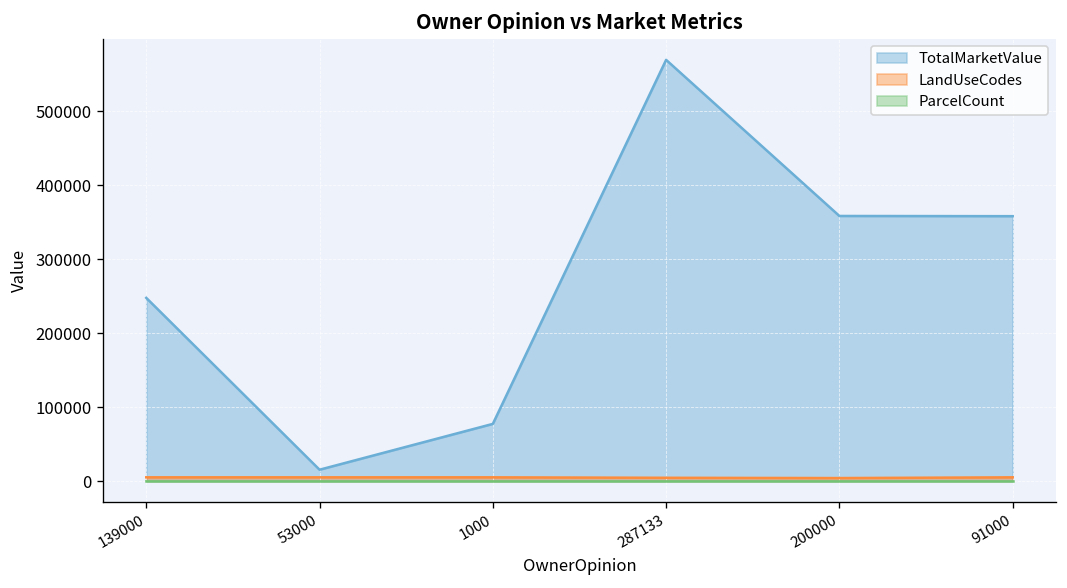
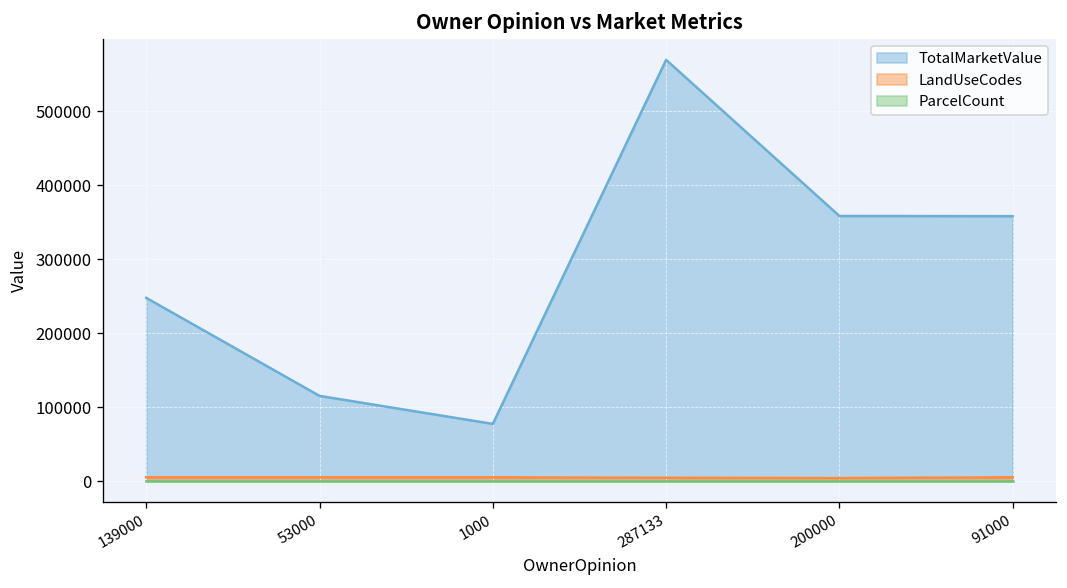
  {
    "TotalMarketValue": {
      "139000": 250000,
-     "53000": 20000,
+     "53000": 120000,
      "1000": 80000,
      "287133": 570000,
      "200000": 360000,
      "91000": 360000
    },
    "LandUseCodes": {
      "139000": 10000,
      "53000": 10000,
      "1000": 10000,
      "287133": 0,
      "91000": 10000
    },
    "ParcelCount": {
      "139000": 0,
      "53000": 0,
      "1000": 0,
      "287133": 0,
      "91000": 0
    }
  }
